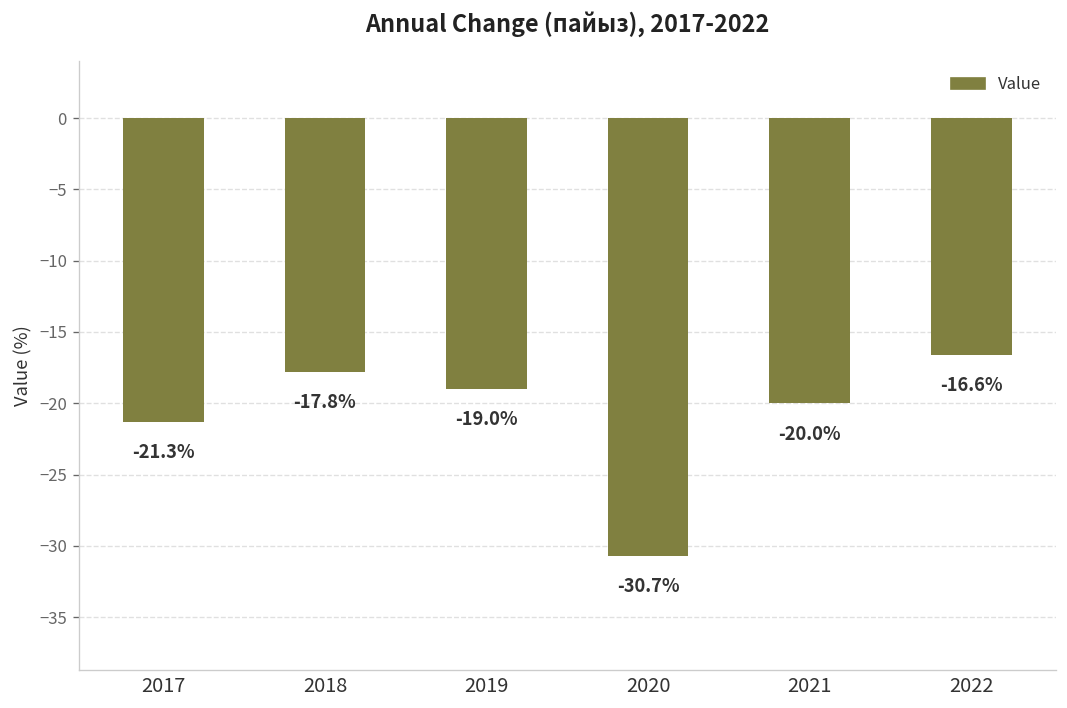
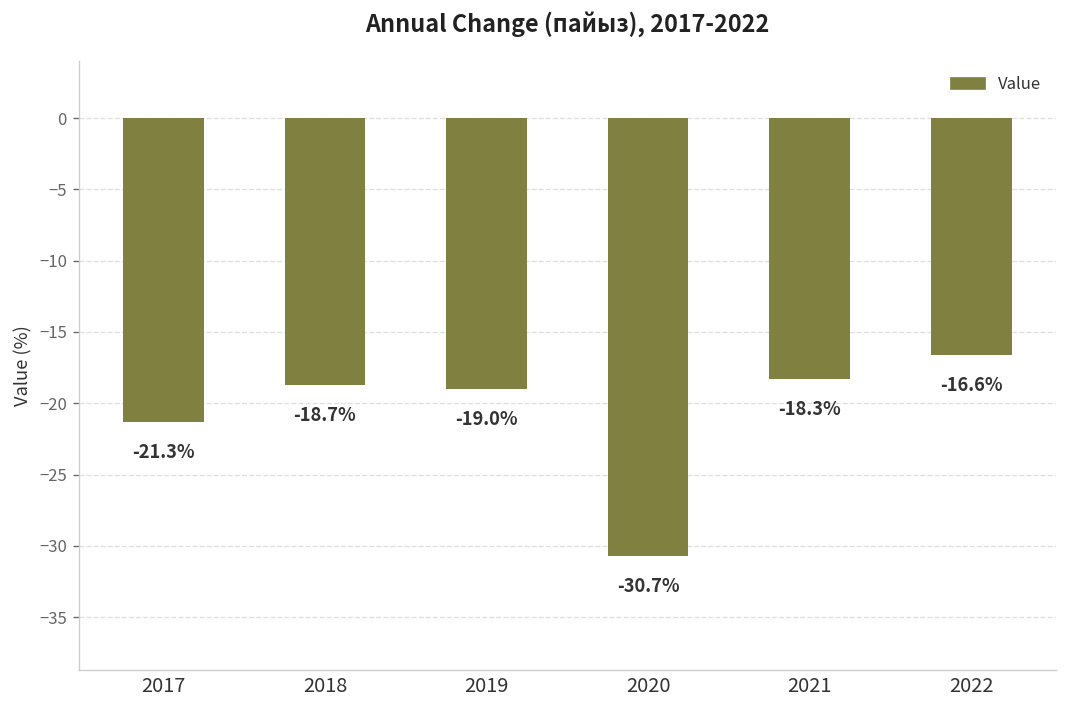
  {
    "2017": "-21.3%",
-   "2018": "-17.8%",
+   "2018": "-18.7%",
    "2019": "-19.0%",
    "2020": "-30.7%",
-   "2021": "-20.0%",
+   "2021": "-18.3%",
    "2022": "-16.6%"
  }
